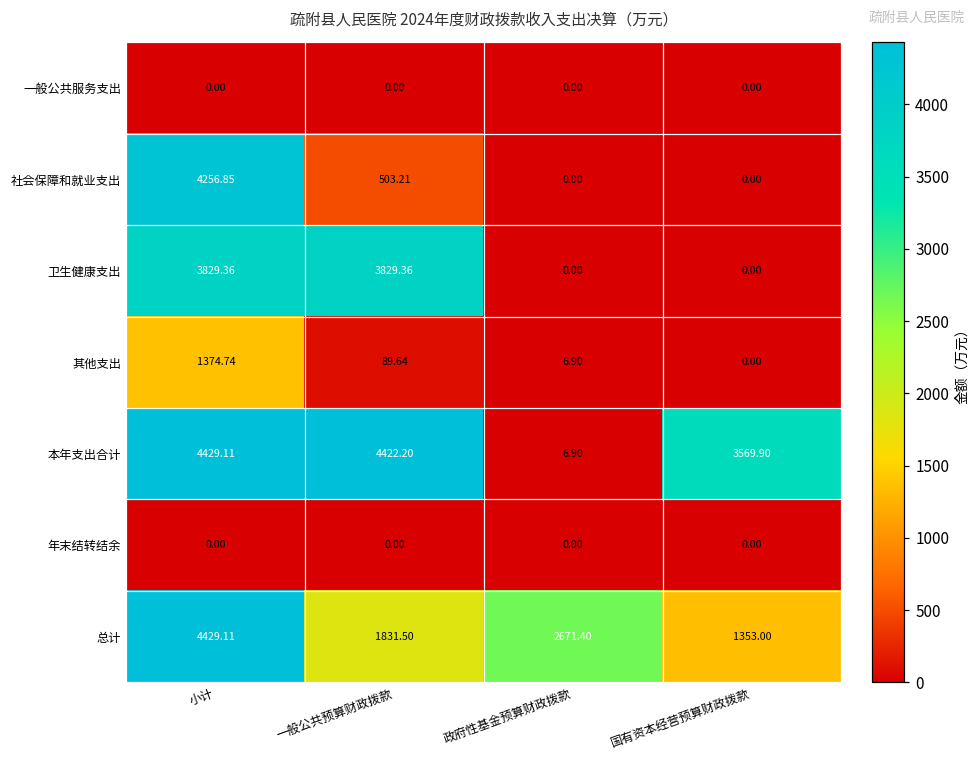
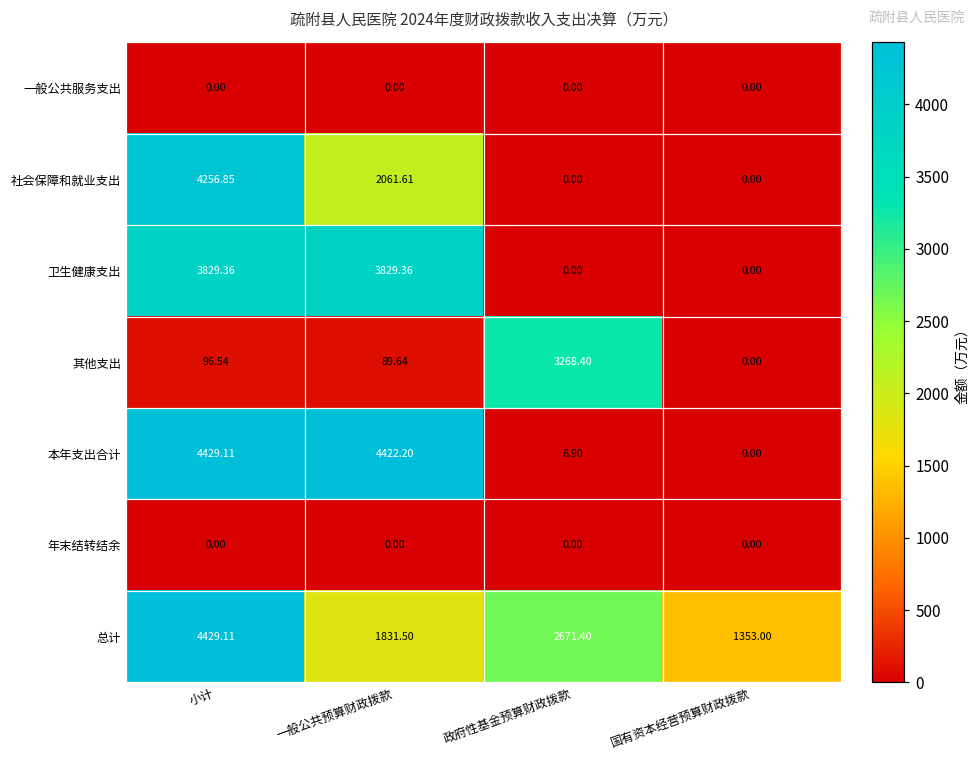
  {
    "一般公共服务支出": {
      "小计": 0.00,
      "一般公共预算财政拨款": 0.00,
      "政府性基金预算财政拨款": 0.00,
      "国有资本经营预算财政拨款": 0.00
    },
    "社会保障和就业支出": {
      "小计": 4256.85,
-     "一般公共预算财政拨款": 503.21,
+     "一般公共预算财政拨款": 2061.61,
      "政府性基金预算财政拨款": 0.00,
      "国有资本经营预算财政拨款": 0.00
    },
    "卫生健康支出": {
      "小计": 3829.36,
      "一般公共预算财政拨款": 3829.36,
      "政府性基金预算财政拨款": 0.00,
      "国有资本经营预算财政拨款": 0.00
    },
    "其他支出": {
-     "小计": 1374.74,
+     "小计": 96.54,
      "一般公共预算财政拨款": 89.64,
-     "政府性基金预算财政拨款": 6.90,
+     "政府性基金预算财政拨款": 3268.40,
      "国有资本经营预算财政拨款": 0.00
    },
    "本年支出合计": {
      "小计": 4429.11,
      "一般公共预算财政拨款": 4422.20,
      "政府性基金预算财政拨款": 6.90,
-     "国有资本经营预算财政拨款": 3569.90
+     "国有资本经营预算财政拨款": 0.00
    },
    "年末结转结余": {
      "小计": 0.00,
      "一般公共预算财政拨款": 0.00,
      "政府性基金预算财政拨款": 0.00,
      "国有资本经营预算财政拨款": 0.00
    },
    "总计": {
      "小计": 4429.11,
      "一般公共预算财政拨款": 1831.50,
      "政府性基金预算财政拨款": 2671.40,
      "国有资本经营预算财政拨款": 1353.00
    }
  }
